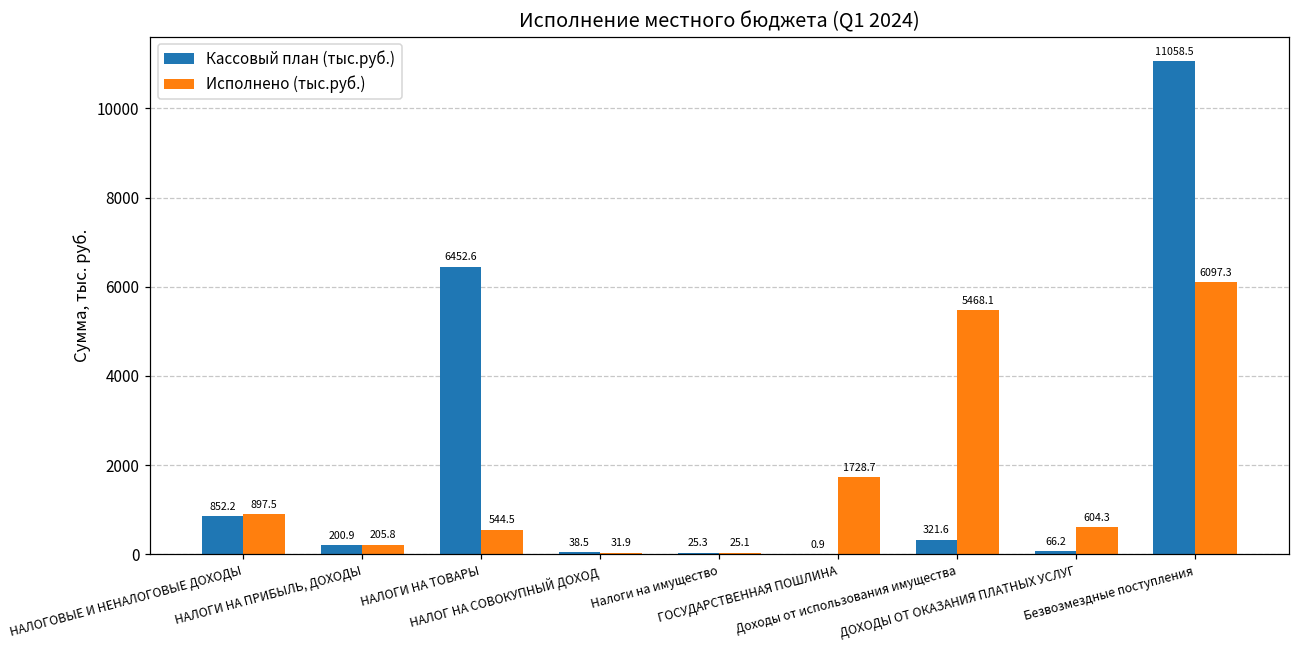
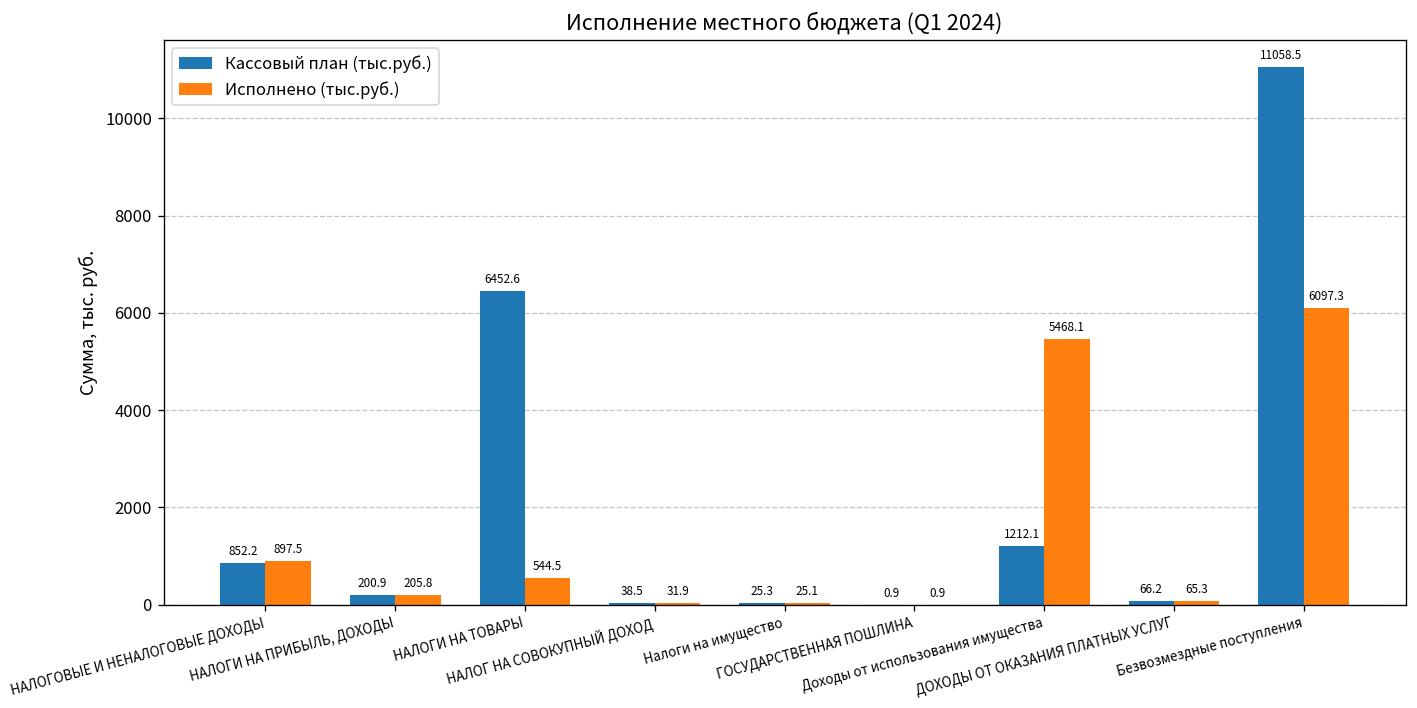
  {
    "Кассовый план (тыс.руб.)": {
      "НАЛОГОВЫЕ И НЕНАЛОГОВЫЕ ДОХОДЫ": 852.2,
      "НАЛОГИ НА ПРИБЫЛЬ, ДОХОДЫ": 200.9,
      "НАЛОГИ НА ТОВАРЫ": 6452.6,
      "НАЛОГ НА СОВОКУПНЫЙ ДОХОД": 38.5,
      "Налоги на имущество": 25.3,
      "ГОСУДАРСТВЕННАЯ ПОШЛИНА": 0.9,
-     "Доходы от использования имущества": 321.6,
+     "Доходы от использования имущества": 1212.1,
      "ДОХОДЫ ОТ ОКАЗАНИЯ ПЛАТНЫХ УСЛУГ": 66.2,
      "Безвозмездные поступления": 11058.5
    },
    "Исполнено (тыс.руб.)": {
      "НАЛОГОВЫЕ И НЕНАЛОГОВЫЕ ДОХОДЫ": 897.5,
      "НАЛОГИ НА ПРИБЫЛЬ, ДОХОДЫ": 205.8,
      "НАЛОГИ НА ТОВАРЫ": 544.5,
      "НАЛОГ НА СОВОКУПНЫЙ ДОХОД": 31.9,
      "Налоги на имущество": 25.1,
-     "ГОСУДАРСТВЕННАЯ ПОШЛИНА": 1728.7,
+     "ГОСУДАРСТВЕННАЯ ПОШЛИНА": 0.9,
      "Доходы от использования имущества": 5468.1,
-     "ДОХОДЫ ОТ ОКАЗАНИЯ ПЛАТНЫХ УСЛУГ": 604.3,
+     "ДОХОДЫ ОТ ОКАЗАНИЯ ПЛАТНЫХ УСЛУГ": 65.3,
      "Безвозмездные поступления": 6097.3
    }
  }
